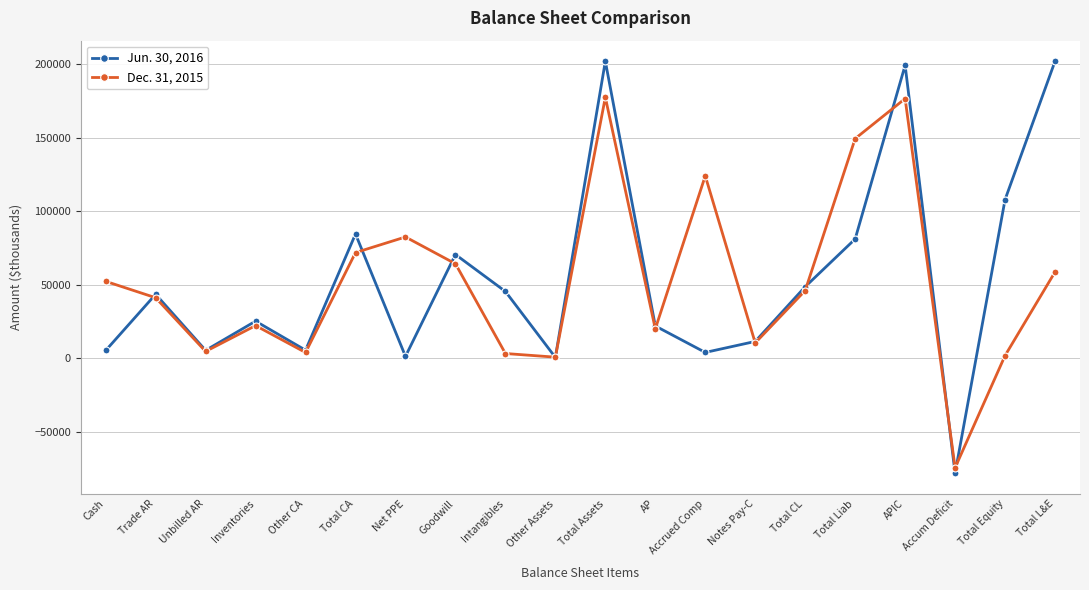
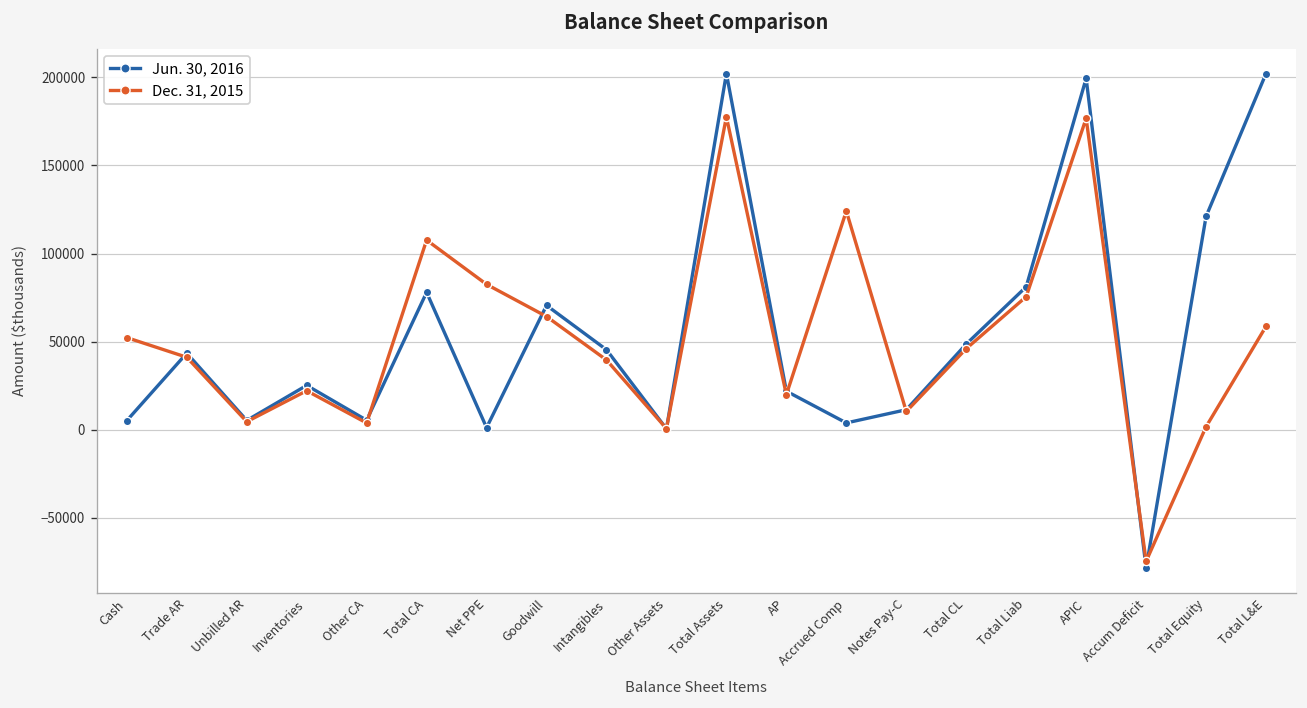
  {
    "Jun. 30, 2016": {
      "Cash": 5000,
      "Trade AR": 43000,
      "Inventories": 25000,
-     "Total CA": 85000,
+     "Total CA": 78000,
      "Net PPE": 1000,
      "Goodwill": 71000,
      "Intangibles": 45000,
      "Total Assets": 202000,
      "AP": 22000,
      "Accrued Comp": 4000,
      "Total CL": 49000,
      "Total Liab": 81000,
      "APIC": 199000,
      "Accum Deficit": -78000,
-     "Total Equity": 108000,
+     "Total Equity": 121000,
      "Total L&E": 202000
    },
    "Dec. 31, 2015": {
      "Cash": 52000,
      "Trade AR": 41000,
      "Inventories": 22000,
-     "Total CA": 72000,
+     "Total CA": 108000,
      "Net PPE": 83000,
      "Goodwill": 64000,
-     "Intangibles": 3000,
+     "Intangibles": 40000,
      "Total Assets": 178000,
      "AP": 20000,
      "Accrued Comp": 124000,
      "Total CL": 46000,
-     "Total Liab": 149000,
+     "Total Liab": 76000,
      "APIC": 177000,
      "Accum Deficit": -75000,
      "Total Equity": 2000,
      "Total L&E": 59000
    }
  }
